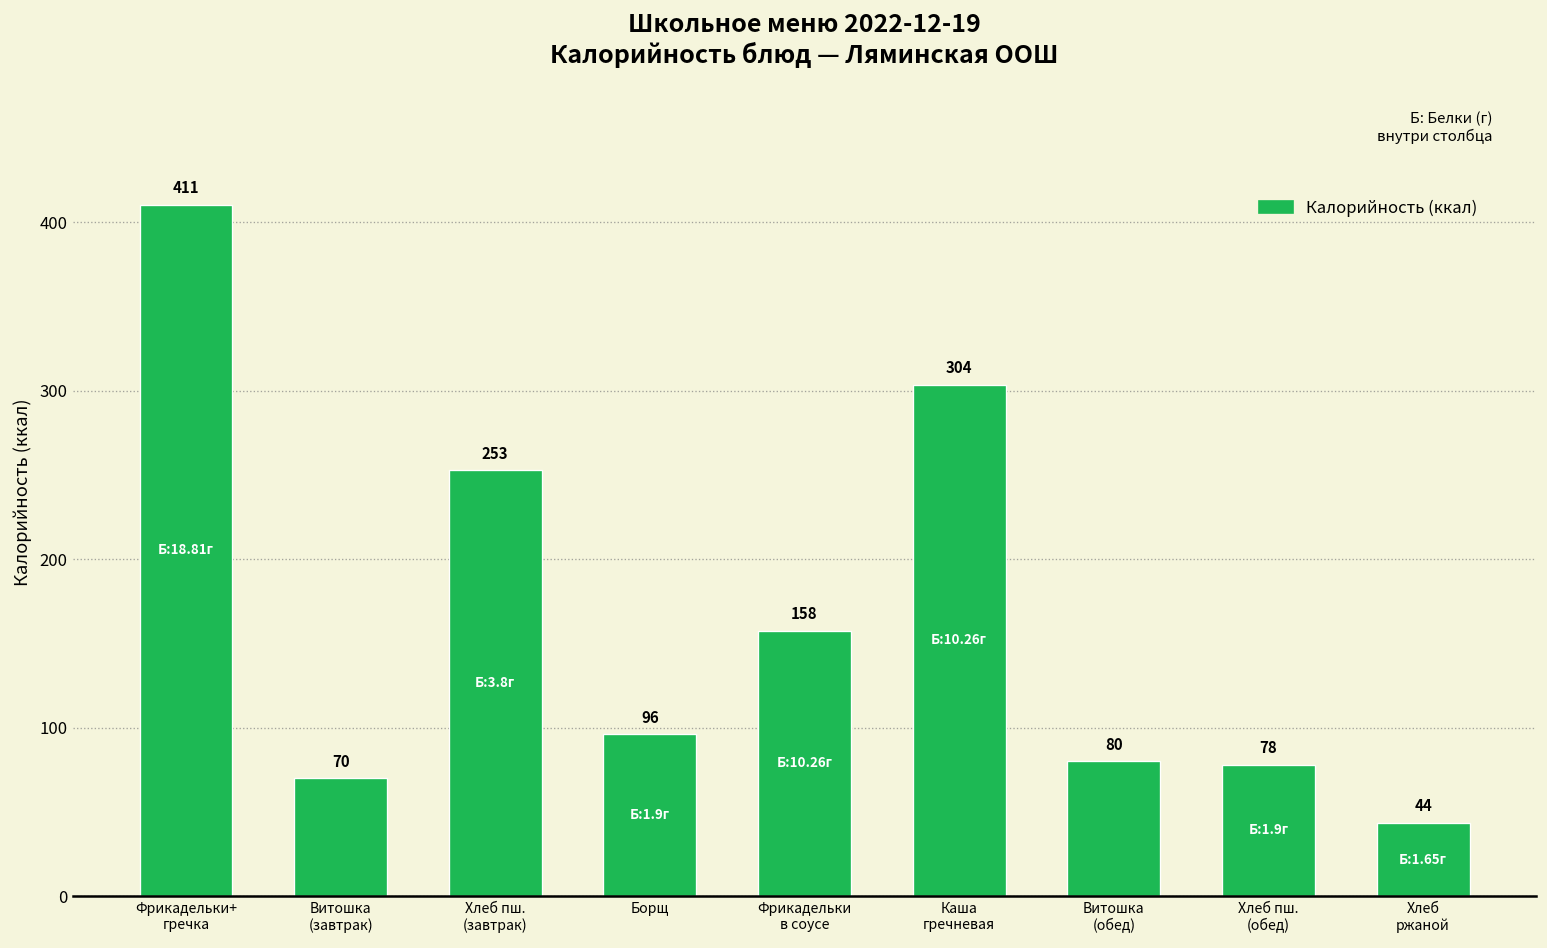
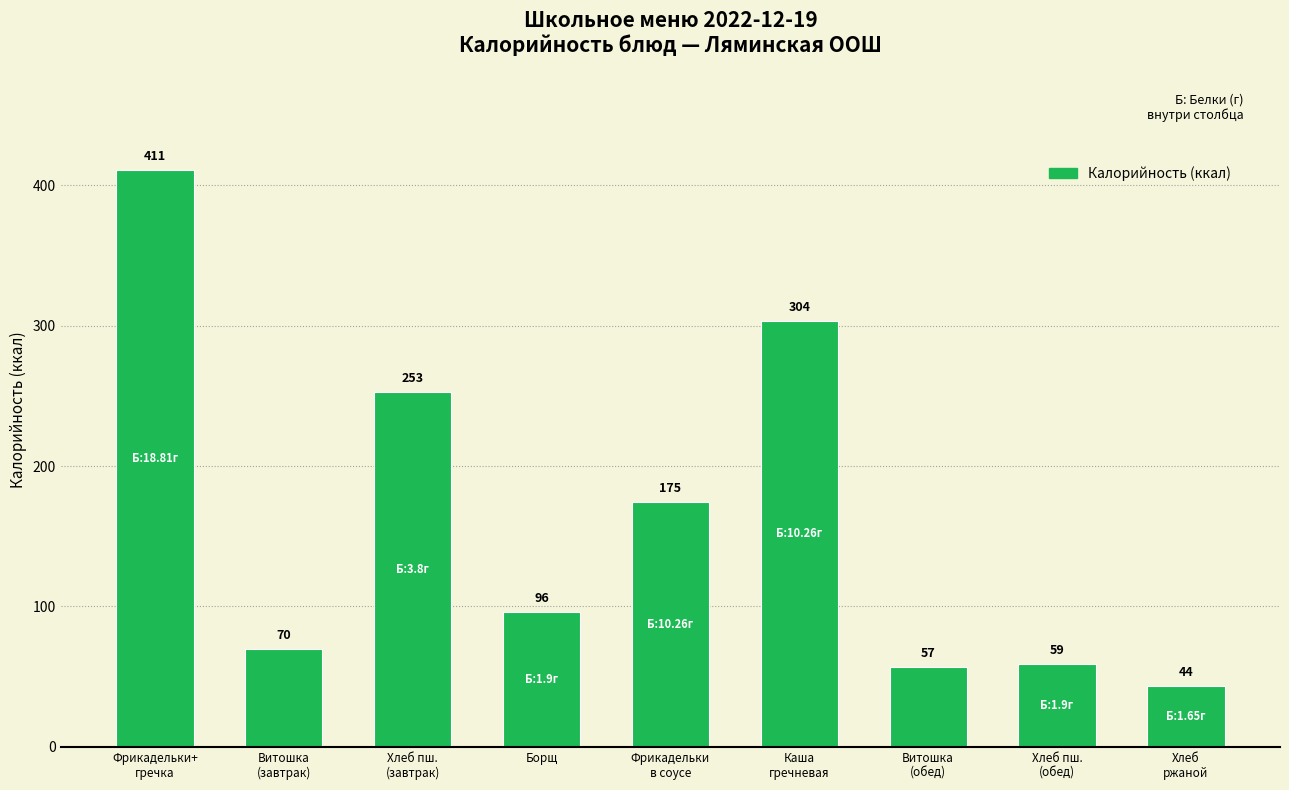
  {
    "Фрикадельки+ гречка": 411,
    "Витошка (завтрак)": 70,
    "Хлеб пш. (завтрак)": 253,
    "Борщ": 96,
-   "Фрикадельки в соусе": 158,
+   "Фрикадельки в соусе": 175,
    "Каша гречневая": 304,
-   "Витошка (обед)": 80,
-   "Хлеб пш. (обед)": 78,
+   "Витошка (обед)": 57,
+   "Хлеб пш. (обед)": 59,
    "Хлеб ржаной": 44
  }
